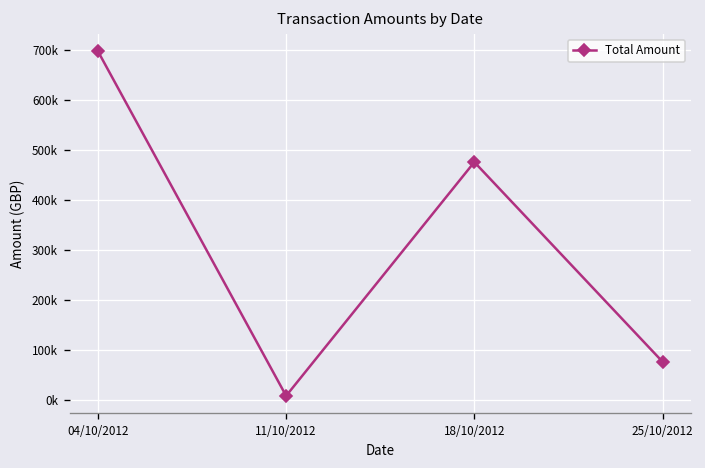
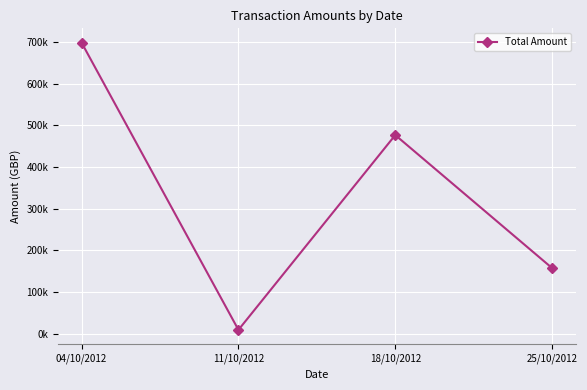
  {
    "04/10/2012": 700000,
    "11/10/2012": 10000,
    "18/10/2012": 480000,
-   "25/10/2012": 80000
+   "25/10/2012": 160000
  }
